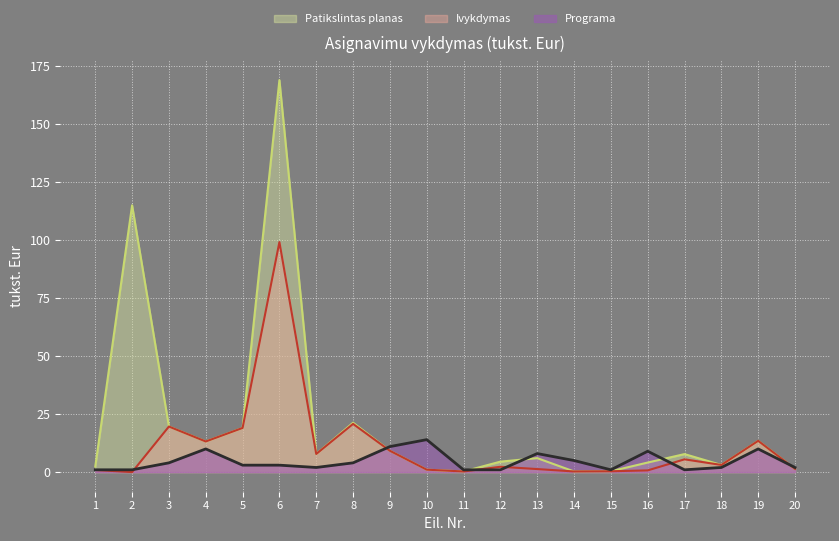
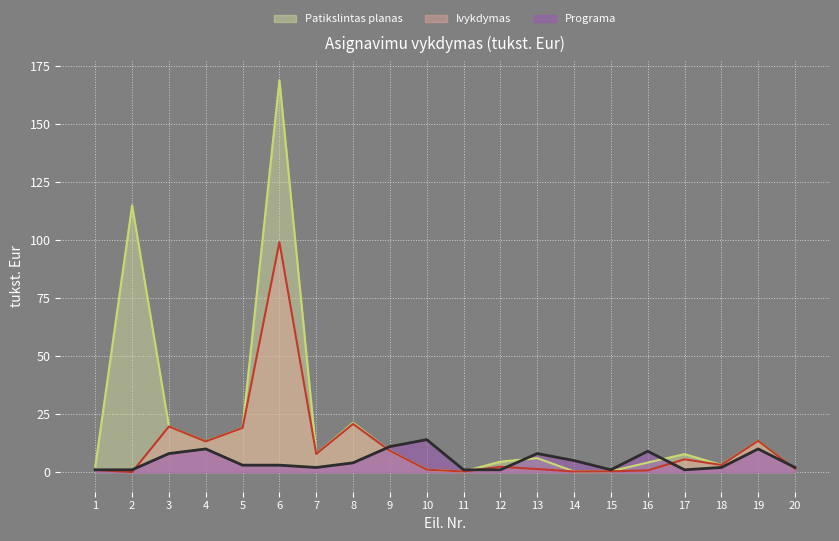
  {
    "Programa": {
-     "3": 4,
+     "3": 8,
      "4": 10,
      "5": 3,
      "6": 3,
      "7": 2,
      "8": 4,
      "9": 11,
      "10": 14,
      "12": 1,
      "13": 8,
      "14": 5,
      "16": 9,
      "17": 1,
      "19": 10
    }
  }
